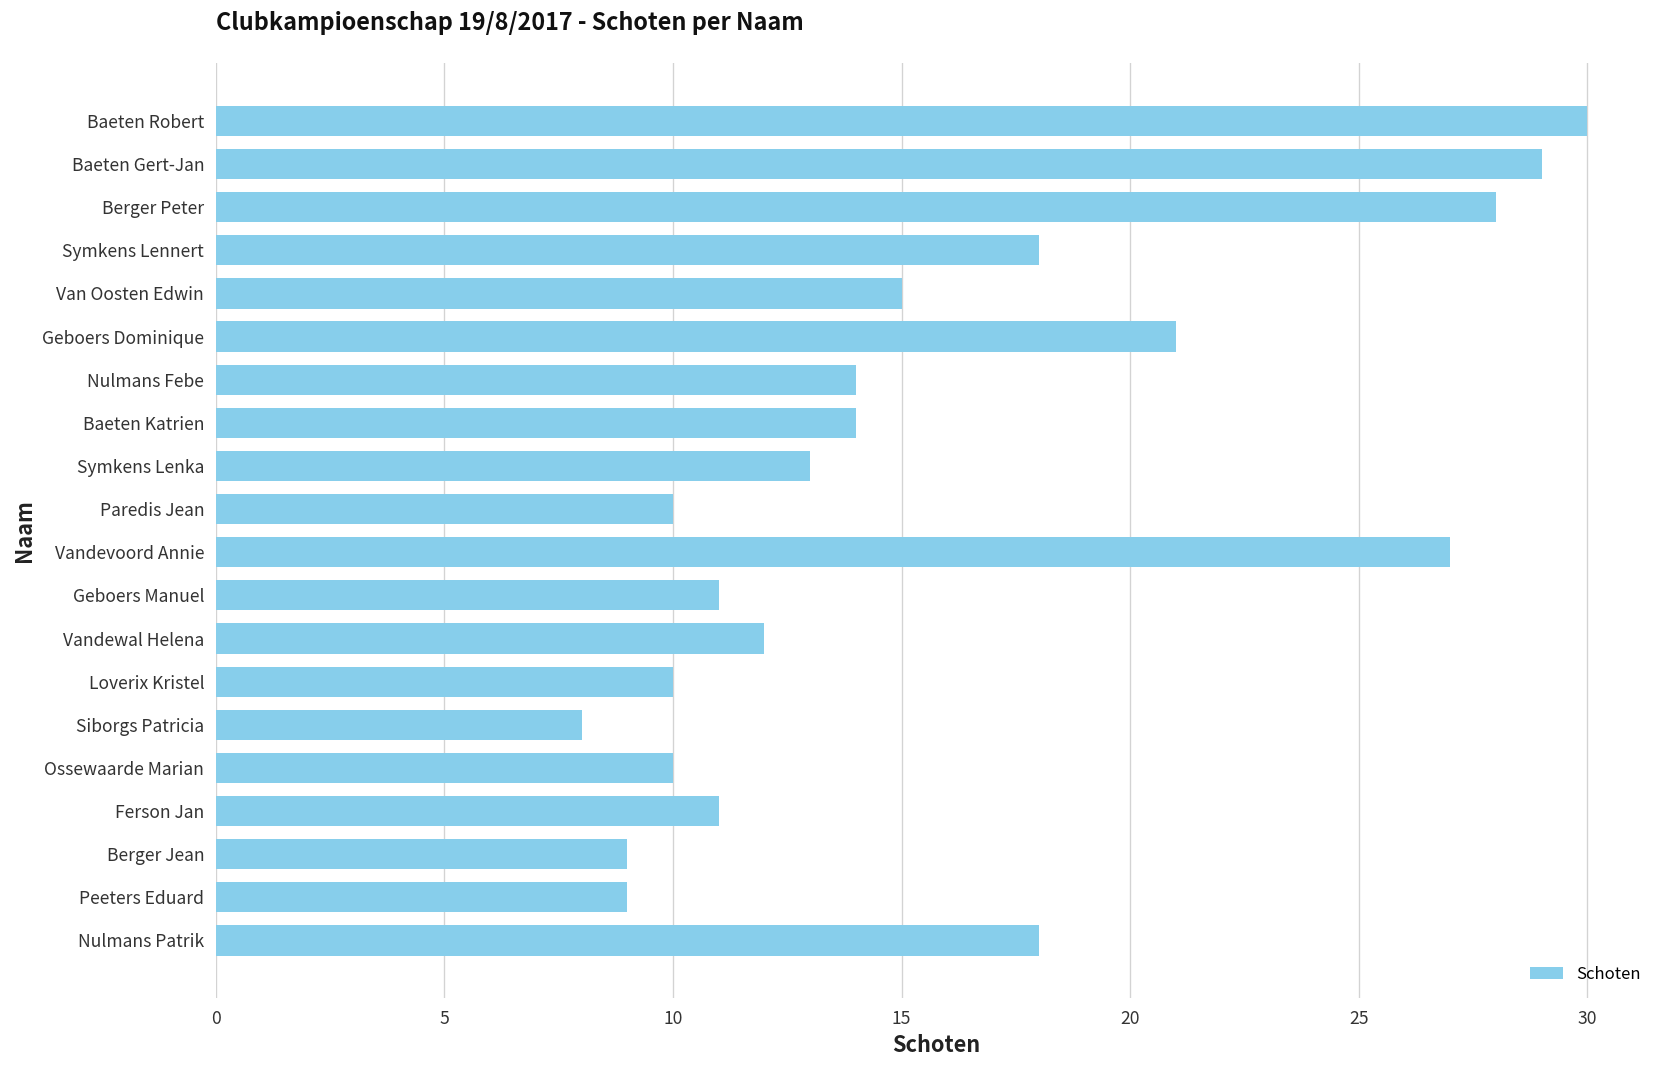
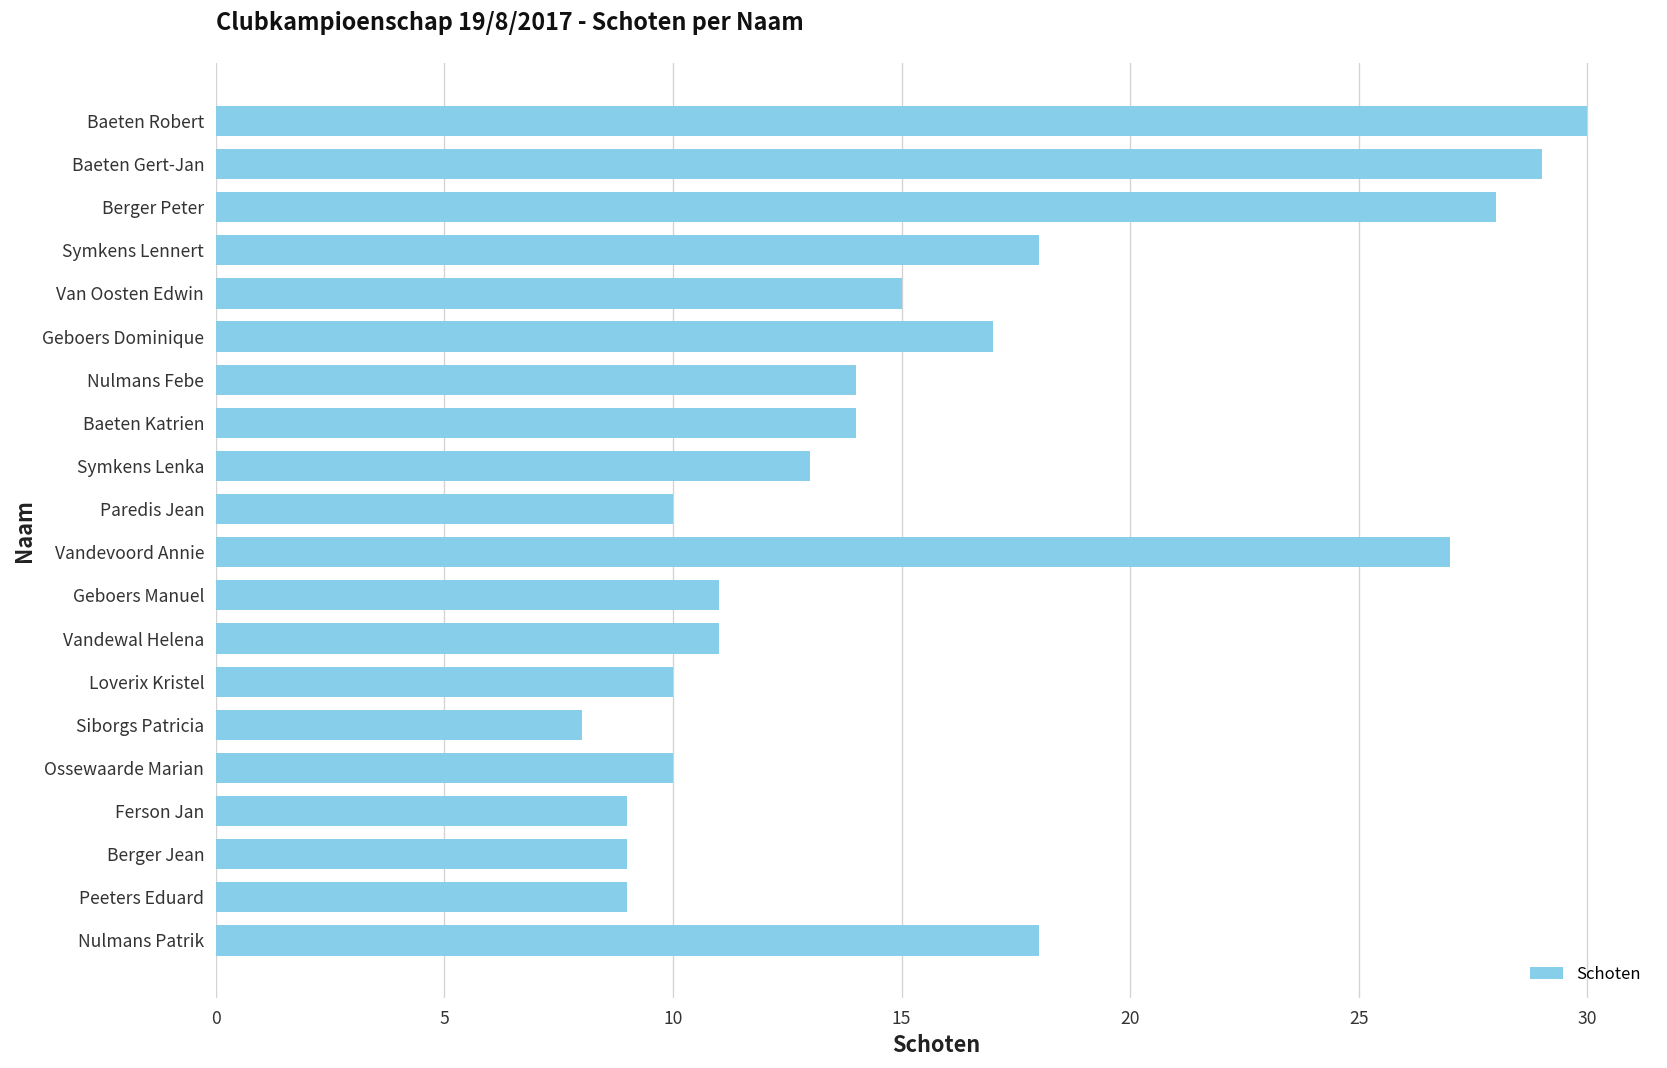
  {
    "Baeten Robert": 30,
    "Baeten Gert-Jan": 29,
    "Berger Peter": 28,
    "Symkens Lennert": 18,
    "Van Oosten Edwin": 15,
-   "Geboers Dominique": 21,
+   "Geboers Dominique": 17,
    "Nulmans Febe": 14,
    "Baeten Katrien": 14,
    "Symkens Lenka": 13,
    "Paredis Jean": 10,
    "Vandevoord Annie": 27,
    "Geboers Manuel": 11,
-   "Vandewal Helena": 12,
+   "Vandewal Helena": 11,
    "Loverix Kristel": 10,
    "Siborgs Patricia": 8,
    "Ossewaarde Marian": 10,
-   "Ferson Jan": 11,
+   "Ferson Jan": 9,
    "Berger Jean": 9,
    "Peeters Eduard": 9,
    "Nulmans Patrik": 18
  }
